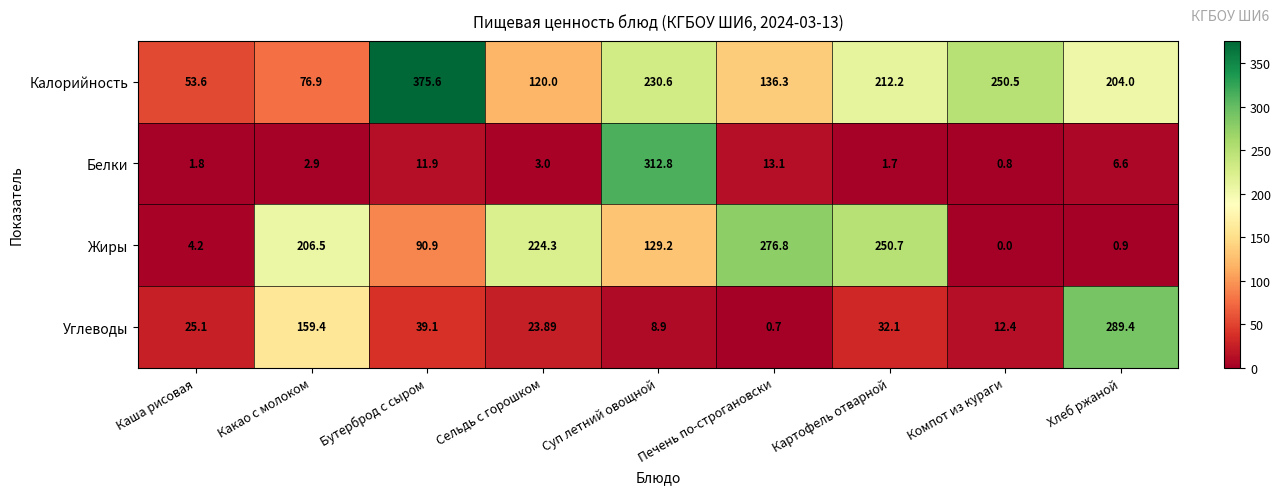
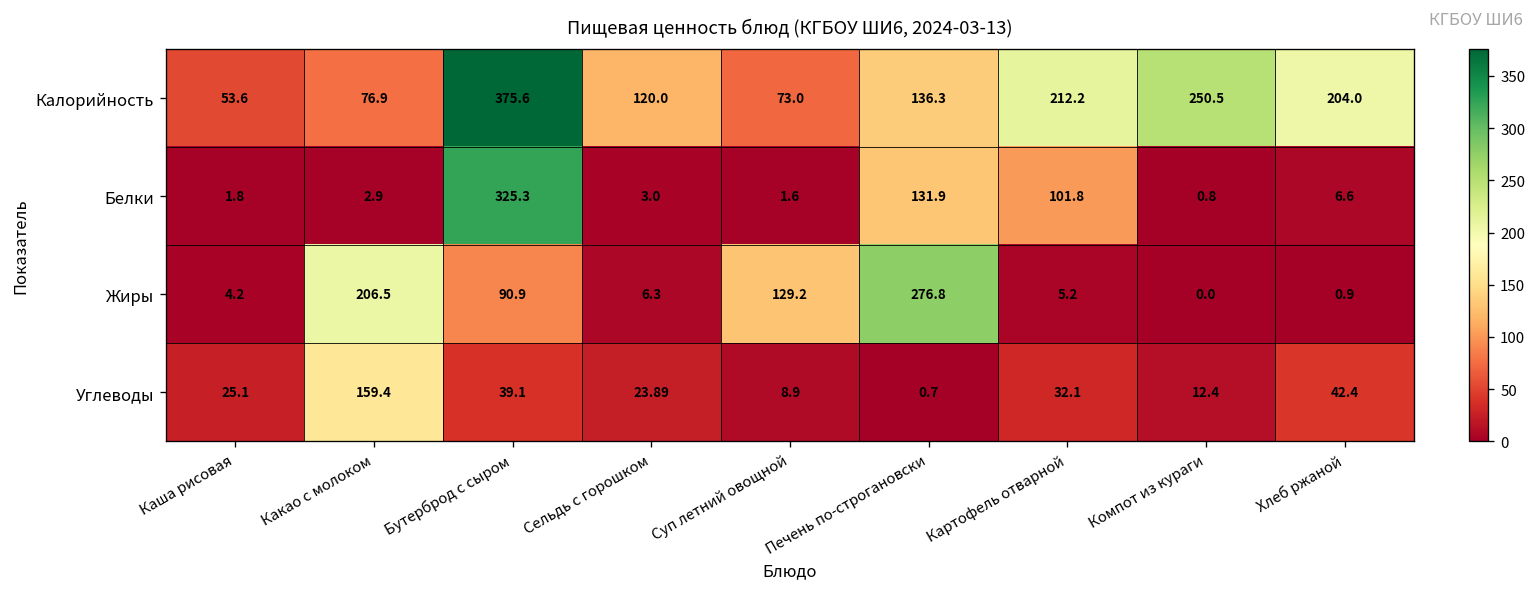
  {
    "Калорийность": {
      "Каша рисовая": 53.6,
      "Какао с молоком": 76.9,
      "Бутерброд с сыром": 375.6,
      "Сельдь с горошком": 120.0,
-     "Суп летний овощной": 230.6,
+     "Суп летний овощной": 73.0,
      "Печень по-строгановски": 136.3,
      "Картофель отварной": 212.2,
      "Компот из кураги": 250.5,
      "Хлеб ржаной": 204.0
    },
    "Белки": {
      "Каша рисовая": 1.8,
      "Какао с молоком": 2.9,
-     "Бутерброд с сыром": 11.9,
+     "Бутерброд с сыром": 325.3,
      "Сельдь с горошком": 3.0,
-     "Суп летний овощной": 312.8,
-     "Печень по-строгановски": 13.1,
-     "Картофель отварной": 1.7,
+     "Суп летний овощной": 1.6,
+     "Печень по-строгановски": 131.9,
+     "Картофель отварной": 101.8,
      "Компот из кураги": 0.8,
      "Хлеб ржаной": 6.6
    },
    "Жиры": {
      "Каша рисовая": 4.2,
      "Какао с молоком": 206.5,
      "Бутерброд с сыром": 90.9,
-     "Сельдь с горошком": 224.3,
+     "Сельдь с горошком": 6.3,
      "Суп летний овощной": 129.2,
      "Печень по-строгановски": 276.8,
-     "Картофель отварной": 250.7,
+     "Картофель отварной": 5.2,
      "Компот из кураги": 0.0,
      "Хлеб ржаной": 0.9
    },
    "Углеводы": {
      "Каша рисовая": 25.1,
      "Какао с молоком": 159.4,
      "Бутерброд с сыром": 39.1,
      "Сельдь с горошком": 23.89,
      "Суп летний овощной": 8.9,
      "Печень по-строгановски": 0.7,
      "Картофель отварной": 32.1,
      "Компот из кураги": 12.4,
-     "Хлеб ржаной": 289.4
+     "Хлеб ржаной": 42.4
    }
  }
